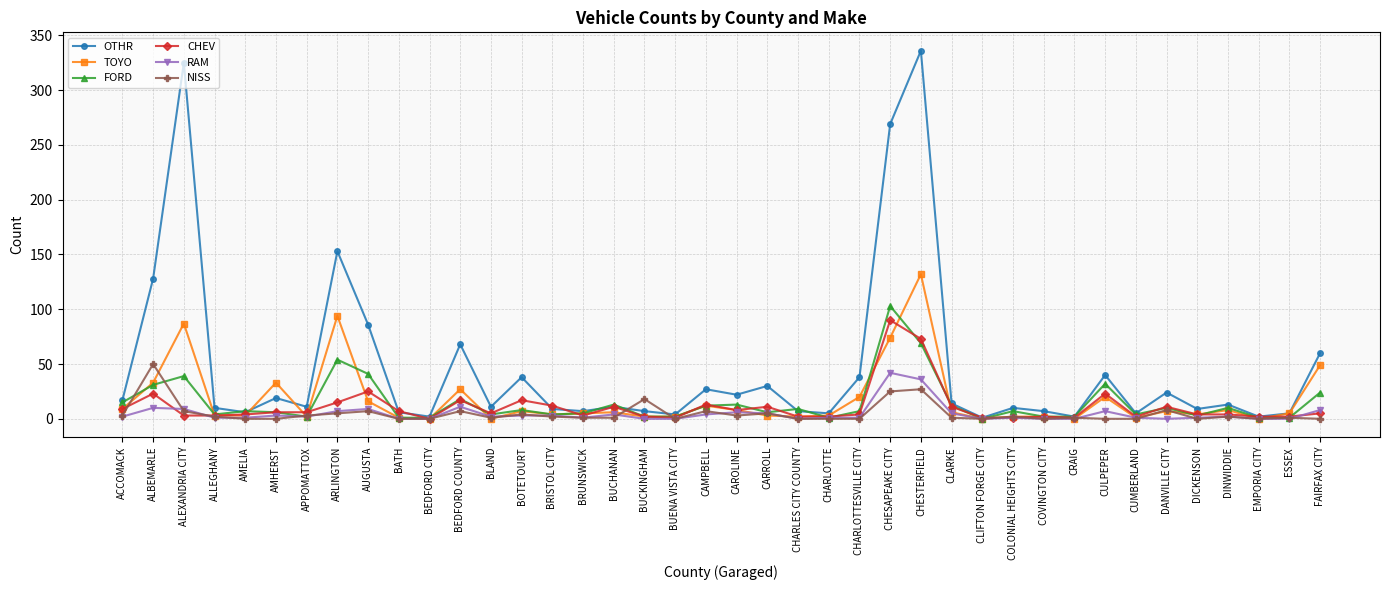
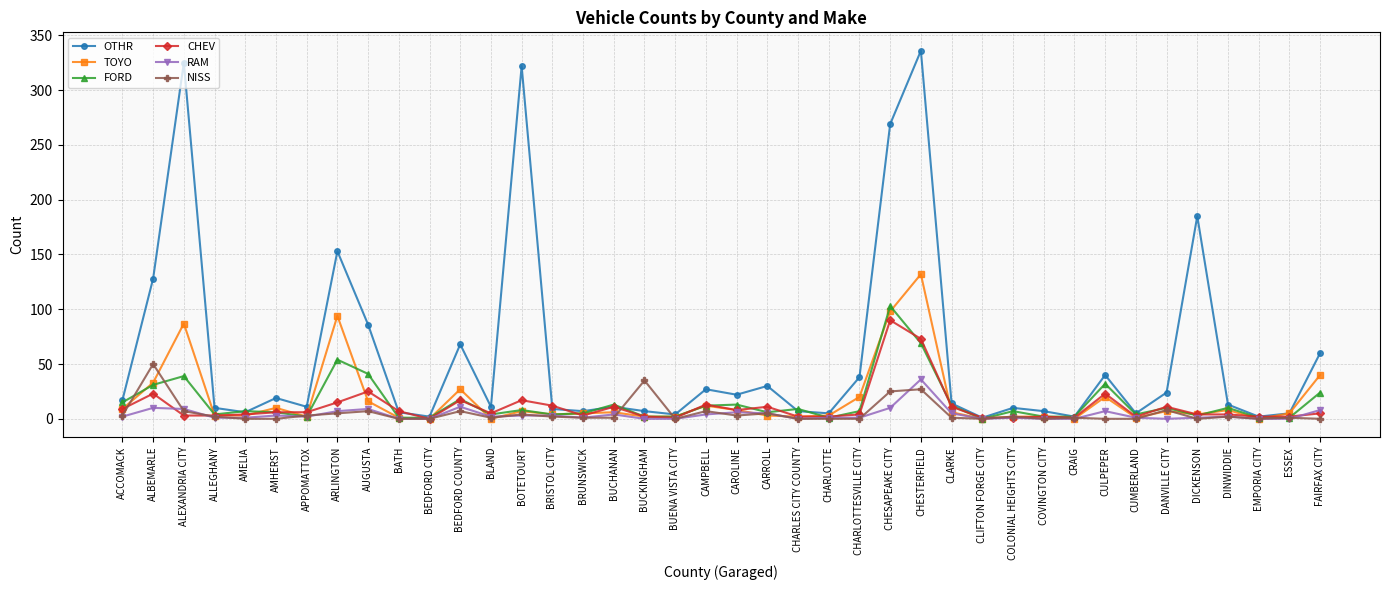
  {
    "OTHR": {
      "ALBEMARLE": 128,
      "ALLEGHANY": 10,
      "AMHERST": 19,
      "APPOMATTOX": 11,
      "ARLINGTON": 153,
      "AUGUSTA": 86,
      "BEDFORD COUNTY": 68,
      "BLAND": 11,
-     "BOTETOURT": 38,
+     "BOTETOURT": 322,
      "BRISTOL CITY": 9,
      "BUCKINGHAM": 7,
      "CAMPBELL": 27,
      "CAROLINE": 22,
      "CARROLL": 30,
      "CHARLOTTESVILLE CITY": 38,
      "CHESAPEAKE CITY": 269,
      "CHESTERFIELD": 336,
      "COLONIAL HEIGHTS CITY": 10,
      "COVINGTON CITY": 7,
      "CULPEPER": 40,
      "DANVILLE CITY": 24,
-     "DICKENSON": 9,
+     "DICKENSON": 185,
      "DINWIDDIE": 13,
      "FAIRFAX CITY": 60
    },
    "TOYO": {
      "ALEXANDRIA CITY": 87,
-     "AMHERST": 33,
+     "AMHERST": 10,
      "ARLINGTON": 94,
      "AUGUSTA": 16,
      "BEDFORD COUNTY": 27,
      "CHARLOTTESVILLE CITY": 20,
-     "CHESAPEAKE CITY": 74,
+     "CHESAPEAKE CITY": 98,
      "CHESTERFIELD": 132,
      "CULPEPER": 20,
-     "FAIRFAX CITY": 49
+     "FAIRFAX CITY": 40
    },
    "FORD": {
      "ALEXANDRIA CITY": 39,
      "ARLINGTON": 54,
      "AUGUSTA": 41,
      "CAROLINE": 13,
      "CHARLOTTESVILLE CITY": 7,
      "CHESAPEAKE CITY": 103,
      "CHESTERFIELD": 69,
      "COLONIAL HEIGHTS CITY": 7,
      "CULPEPER": 32,
      "FAIRFAX CITY": 24
    },
    "CHEV": {
      "ALBEMARLE": 23,
      "ALEXANDRIA CITY": 3,
      "APPOMATTOX": 6,
      "ARLINGTON": 15,
      "AUGUSTA": 25,
      "BOTETOURT": 17,
      "BRISTOL CITY": 12,
      "CARROLL": 11,
      "CHARLOTTESVILLE CITY": 4,
      "CHESAPEAKE CITY": 90,
      "CHESTERFIELD": 73,
      "CULPEPER": 23,
      "FAIRFAX CITY": 5
    },
    "RAM": {
      "ALBEMARLE": 10,
      "AMHERST": 3,
      "BEDFORD COUNTY": 11,
      "CAMPBELL": 4,
-     "CHESAPEAKE CITY": 42,
+     "CHESAPEAKE CITY": 10,
      "CHESTERFIELD": 36,
      "CULPEPER": 7,
      "DANVILLE CITY": 0,
      "FAIRFAX CITY": 8
    },
    "NISS": {
      "ALBEMARLE": 50,
      "AMHERST": 0,
      "BEDFORD COUNTY": 7,
      "BUCHANAN": 1,
-     "BUCKINGHAM": 18,
+     "BUCKINGHAM": 35,
      "CAMPBELL": 7,
      "CAROLINE": 3,
      "CHESAPEAKE CITY": 25,
      "CHESTERFIELD": 27,
      "CLARKE": 1,
      "CULPEPER": 0,
      "FAIRFAX CITY": 0
    }
  }
